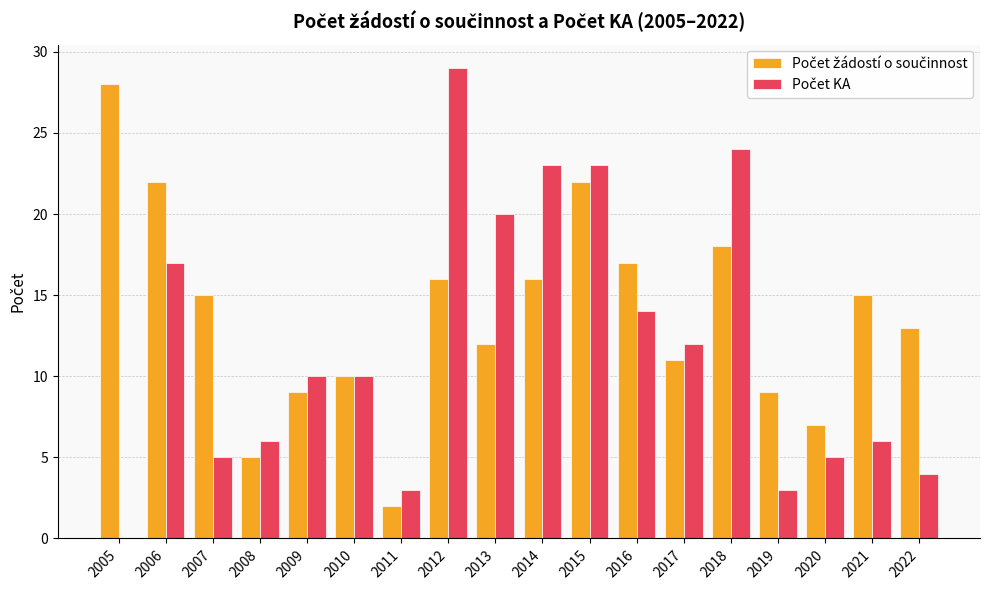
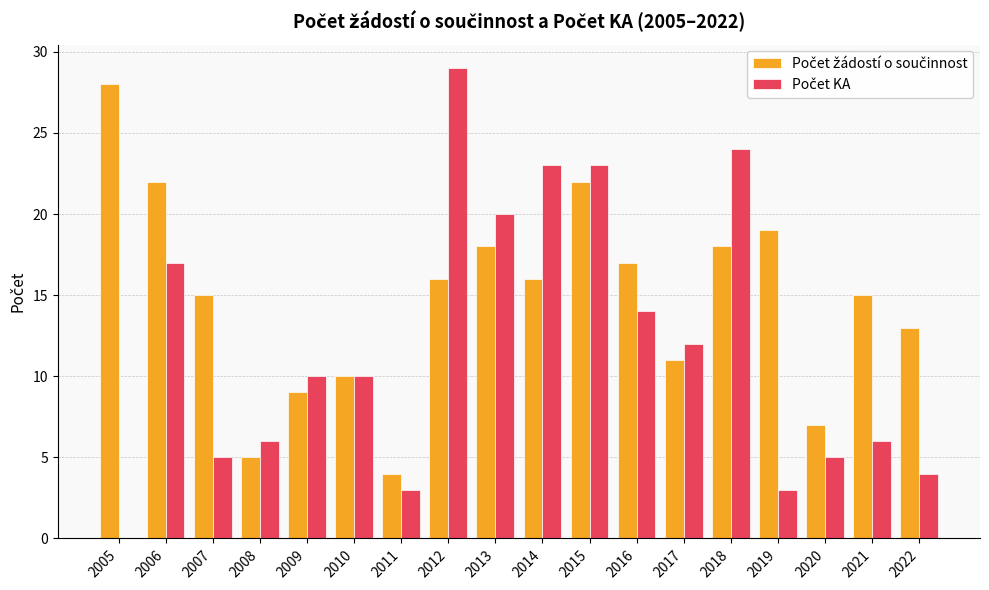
  {
    "Počet žádostí o součinnost": {
      "2005": 28,
      "2006": 22,
      "2007": 15,
      "2008": 5,
      "2009": 9,
      "2010": 10,
-     "2011": 2,
+     "2011": 4,
      "2012": 16,
-     "2013": 12,
+     "2013": 18,
      "2014": 16,
      "2015": 22,
      "2016": 17,
      "2017": 11,
      "2018": 18,
-     "2019": 9,
+     "2019": 19,
      "2020": 7,
      "2021": 15,
      "2022": 13
    },
    "Počet KA": {
      "2005": 0,
      "2006": 17,
      "2007": 5,
      "2008": 6,
      "2009": 10,
      "2010": 10,
      "2011": 3,
      "2012": 29,
      "2013": 20,
      "2014": 23,
      "2015": 23,
      "2016": 14,
      "2017": 12,
      "2018": 24,
      "2019": 3,
      "2020": 5,
      "2021": 6,
      "2022": 4
    }
  }
